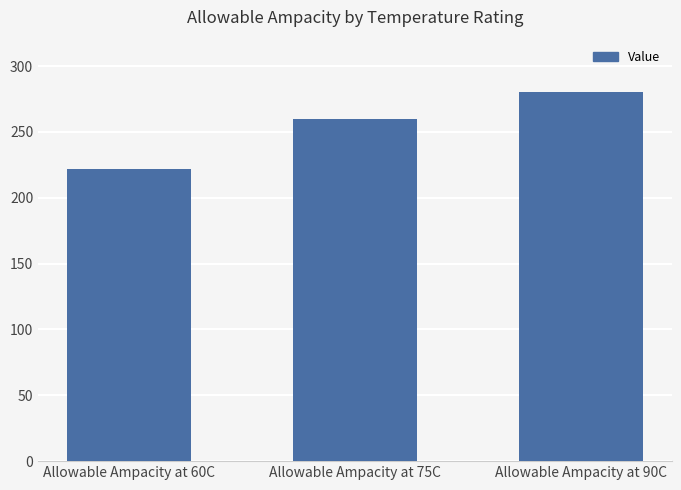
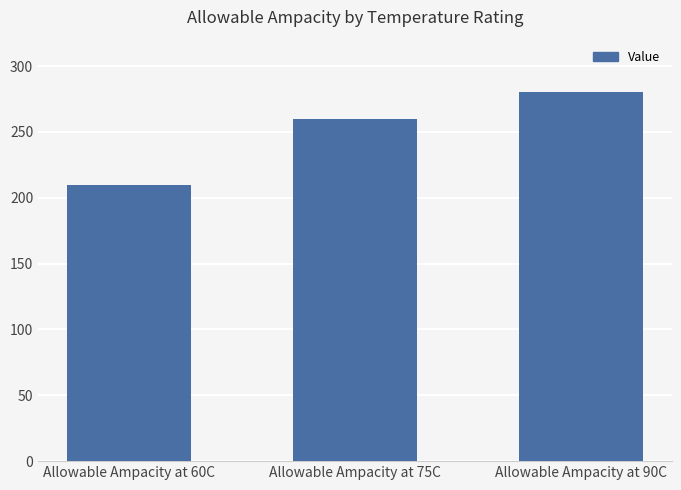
  {
-   "Allowable Ampacity at 60C": 222,
+   "Allowable Ampacity at 60C": 210,
    "Allowable Ampacity at 75C": 260,
    "Allowable Ampacity at 90C": 280
  }
